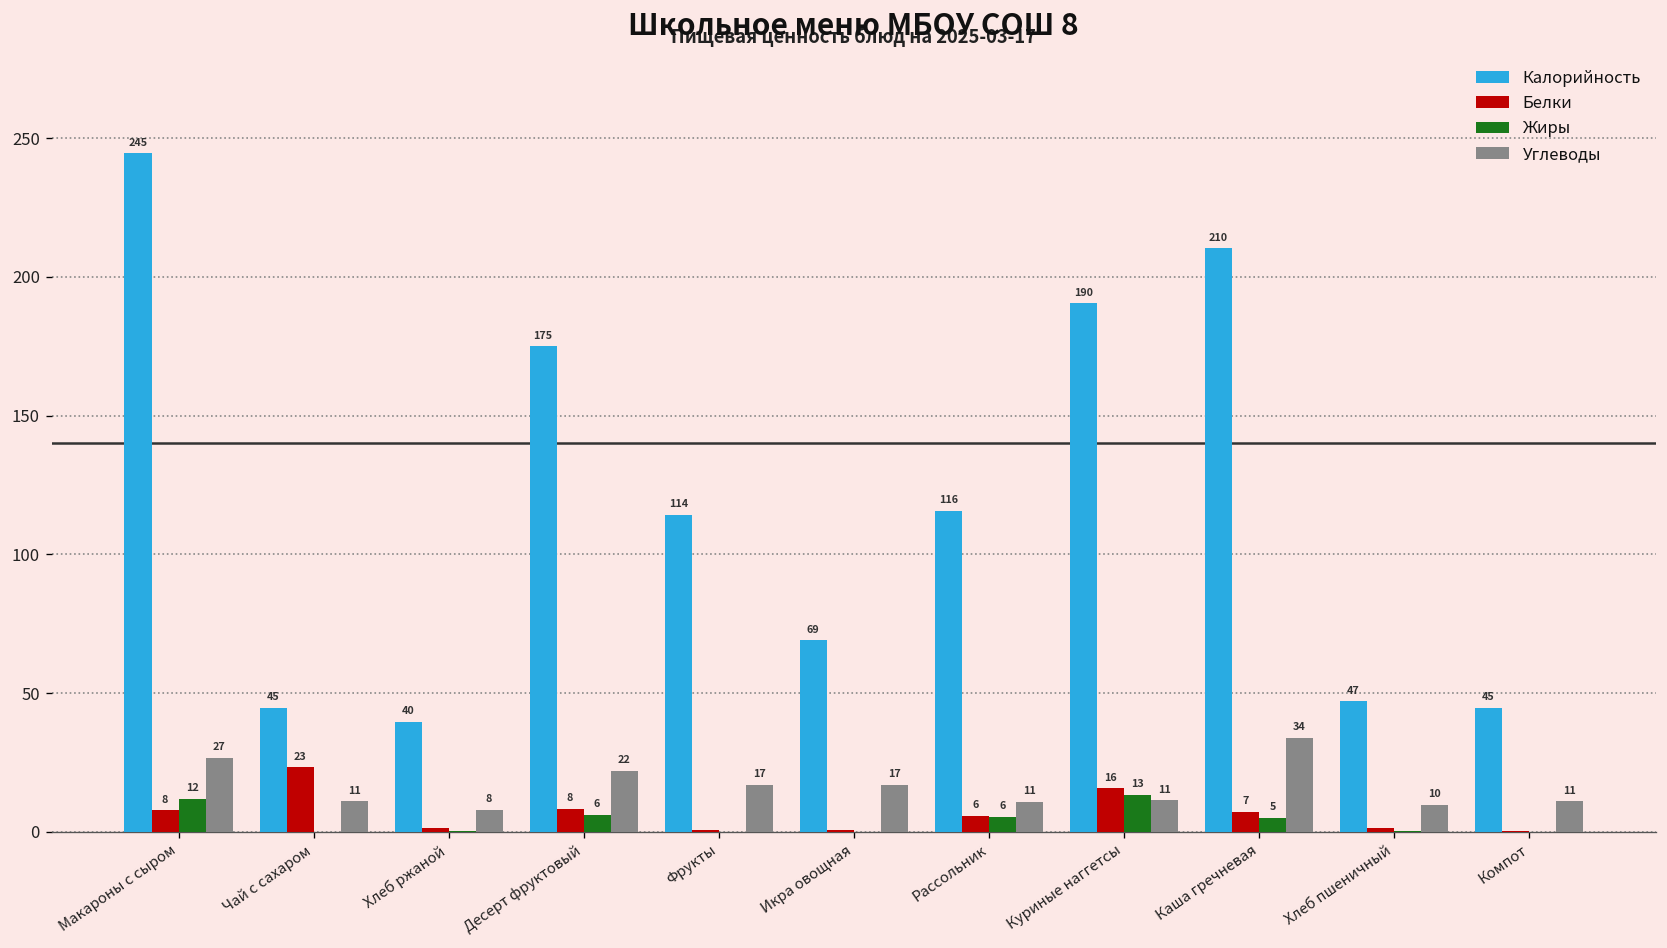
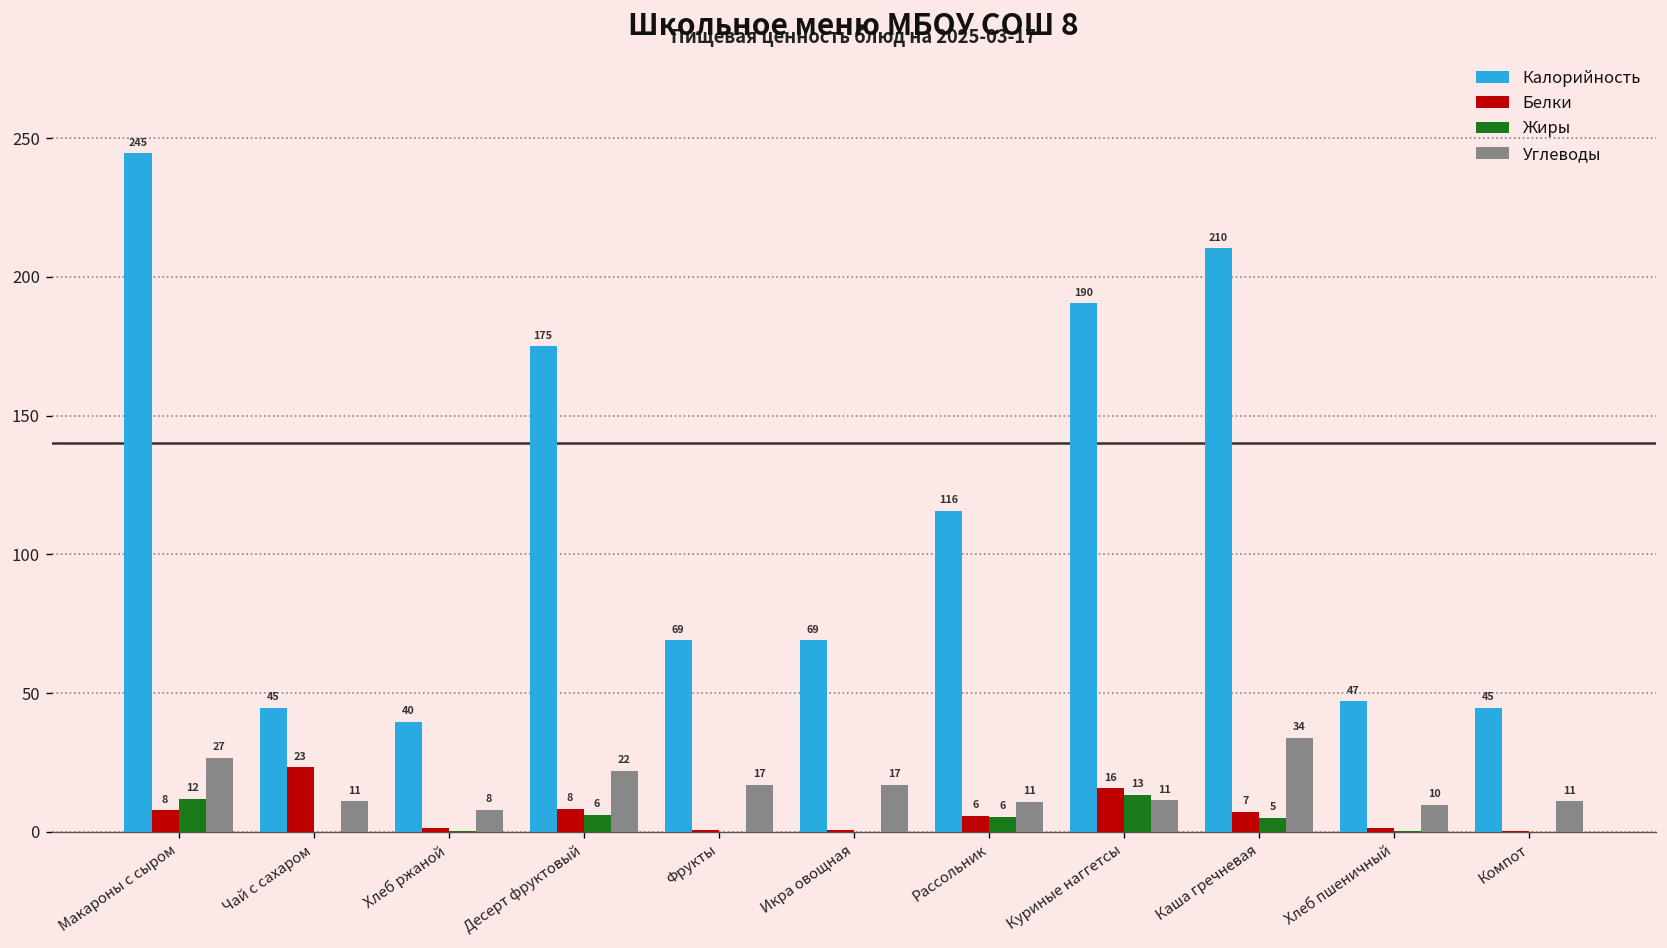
  {
    "Калорийность": {
      "Макароны с сыром": 245,
      "Чай с сахаром": 45,
      "Хлеб ржаной": 40,
      "Десерт фруктовый": 175,
-     "Фрукты": 114,
+     "Фрукты": 69,
      "Икра овощная": 69,
      "Рассольник": 116,
      "Куриные наггетсы": 190,
      "Каша гречневая": 210,
      "Хлеб пшеничный": 47,
      "Компот": 45
    },
    "Белки": {
      "Макароны с сыром": 8,
      "Чай с сахаром": 23,
      "Десерт фруктовый": 8,
      "Рассольник": 6,
      "Куриные наггетсы": 16,
      "Каша гречневая": 7
    },
    "Жиры": {
      "Макароны с сыром": 12,
      "Десерт фруктовый": 6,
      "Рассольник": 6,
      "Куриные наггетсы": 13,
      "Каша гречневая": 5
    },
    "Углеводы": {
      "Макароны с сыром": 27,
      "Чай с сахаром": 11,
      "Хлеб ржаной": 8,
      "Десерт фруктовый": 22,
      "Фрукты": 17,
      "Икра овощная": 17,
      "Рассольник": 11,
      "Куриные наггетсы": 11,
      "Каша гречневая": 34,
      "Хлеб пшеничный": 10,
      "Компот": 11
    }
  }
